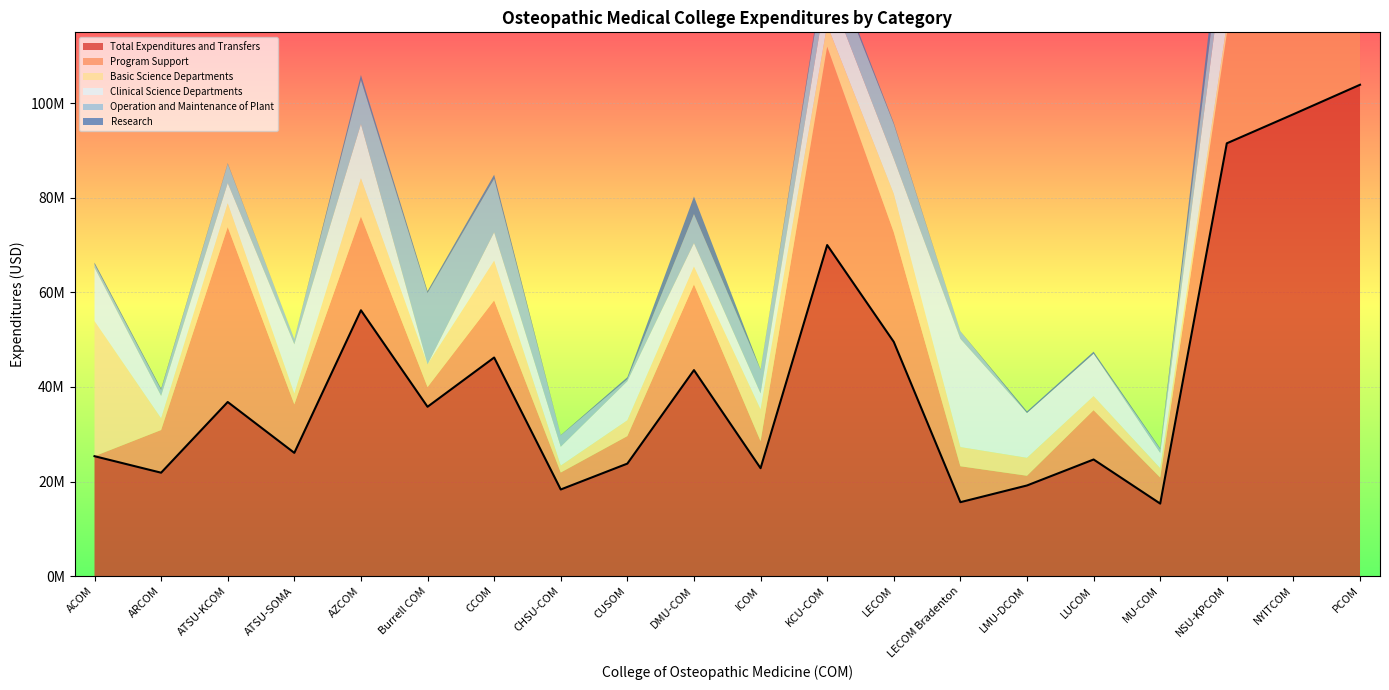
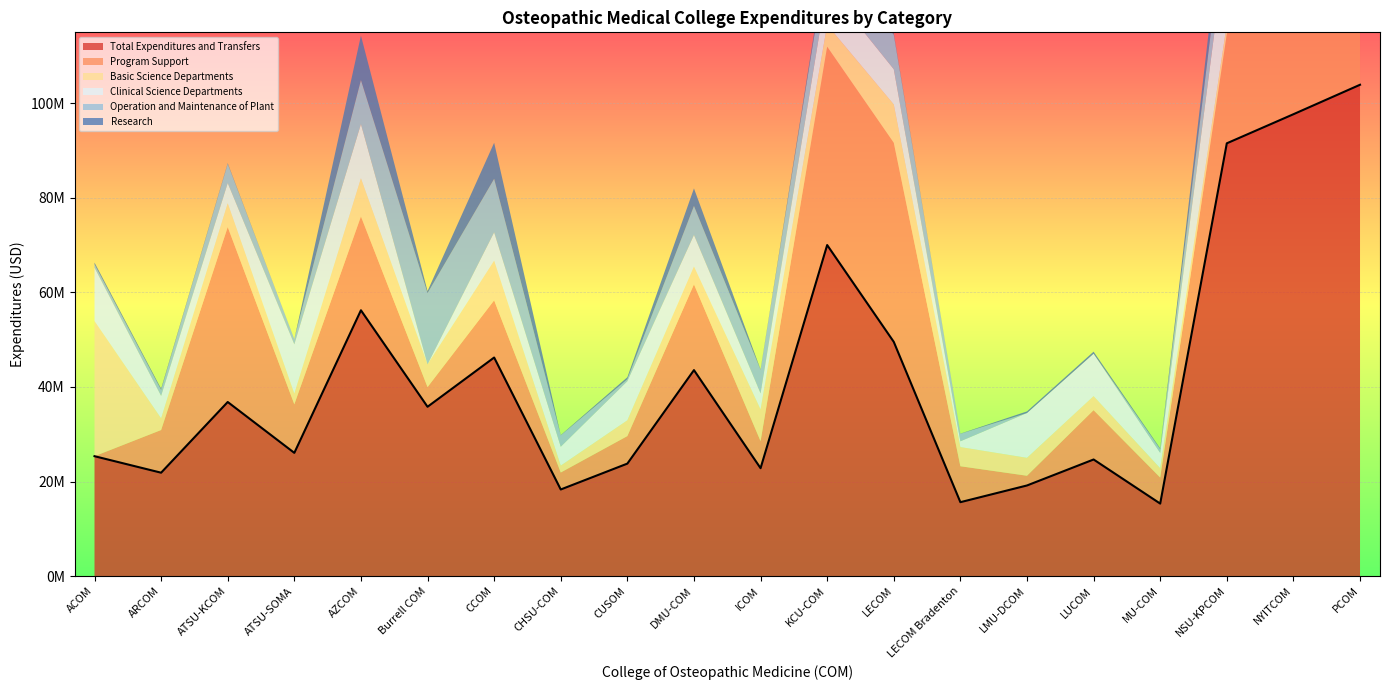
  {
    "Total Expenditures and Transfers": {
      "ARCOM": 22000000,
      "ATSU-KCOM": 37000000,
      "ATSU-SOMA": 26000000,
      "AZCOM": 56000000,
      "Burrell COM": 36000000,
      "CCOM": 46000000,
      "CHSU-COM": 18000000,
      "CUSOM": 24000000,
      "DMU-COM": 44000000,
      "ICOM": 23000000,
      "KCU-COM": 70000000,
      "LECOM": 50000000,
      "LECOM Bradenton": 16000000,
      "LMU-DCOM": 19000000,
      "LUCOM": 25000000,
      "MU-COM": 15000000,
      "NSU-KPCOM": 92000000,
      "NYITCOM": 98000000,
      "PCOM": 104000000
    },
    "Program Support": {
      "ARCOM": 9000000,
      "ATSU-KCOM": 37000000,
      "ATSU-SOMA": 10000000,
      "AZCOM": 20000000,
      "Burrell COM": 4000000,
      "CCOM": 12000000,
      "CHSU-COM": 4000000,
      "CUSOM": 6000000,
      "DMU-COM": 18000000,
      "ICOM": 6000000,
      "KCU-COM": 42000000,
-     "LECOM": 23000000,
+     "LECOM": 42000000,
      "LECOM Bradenton": 8000000,
      "LMU-DCOM": 2000000,
      "LUCOM": 10000000,
      "MU-COM": 6000000,
      "NSU-KPCOM": 23000000
    },
    "Basic Science Departments": {
      "ACOM": 29000000,
      "ARCOM": 2000000,
      "ATSU-KCOM": 5000000,
      "ATSU-SOMA": 2000000,
      "AZCOM": 8000000,
      "CCOM": 8000000,
      "CHSU-COM": 1000000,
      "CUSOM": 3000000,
      "DMU-COM": 4000000,
      "ICOM": 7000000,
      "LECOM": 8000000,
      "LECOM Bradenton": 4000000,
      "LMU-DCOM": 4000000,
      "LUCOM": 3000000,
      "MU-COM": 2000000
    },
    "Clinical Science Departments": {
      "ACOM": 11000000,
      "ARCOM": 5000000,
      "ATSU-KCOM": 4000000,
      "ATSU-SOMA": 10000000,
      "AZCOM": 11000000,
      "CCOM": 6000000,
      "CHSU-COM": 4000000,
-     "DMU-COM": 5000000,
+     "DMU-COM": 7000000,
      "ICOM": 3000000,
      "LECOM": 7000000,
-     "LECOM Bradenton": 23000000,
+     "LECOM Bradenton": 1000000,
      "MU-COM": 3000000
    },
    "Operation and Maintenance of Plant": {
      "AZCOM": 9000000,
      "CCOM": 11000000,
      "DMU-COM": 6000000
    },
    "Research": {
-     "AZCOM": 1000000,
-     "CCOM": 1000000,
+     "AZCOM": 9000000,
+     "CCOM": 8000000,
      "DMU-COM": 4000000
    }
  }
